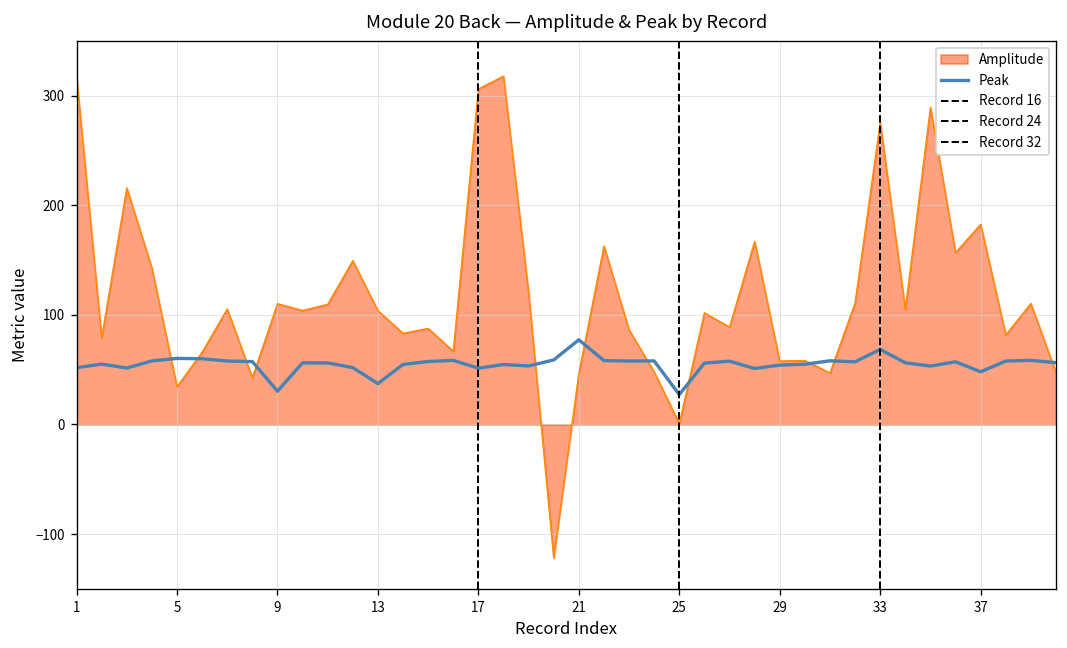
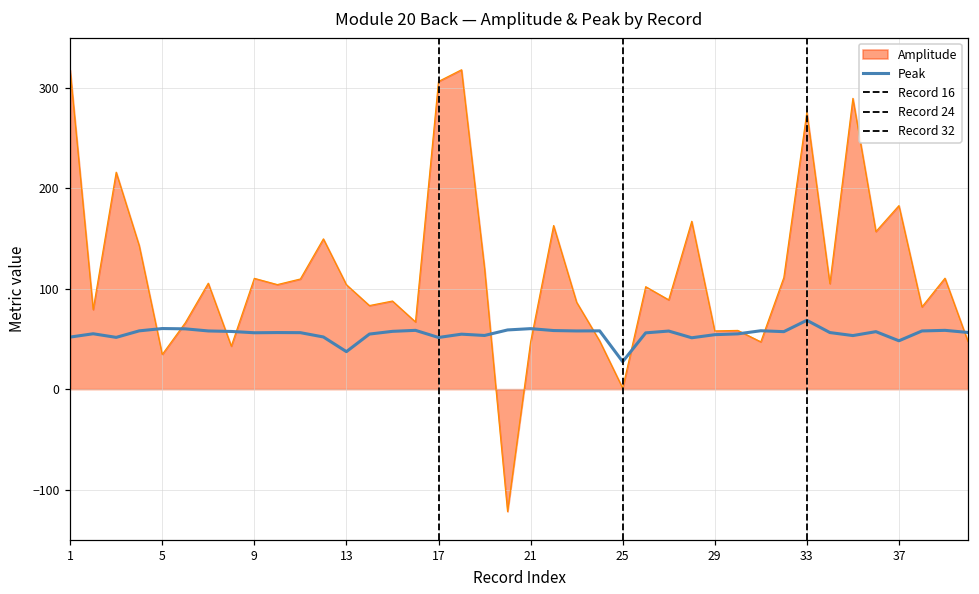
  {
    "Peak": {
      "1": 50,
      "5": 60,
-     "9": 30,
+     "9": 60,
      "13": 40,
      "17": 50,
-     "21": 80,
+     "21": 60,
      "25": 30,
      "29": 50,
      "33": 70,
      "37": 50
    }
  }
